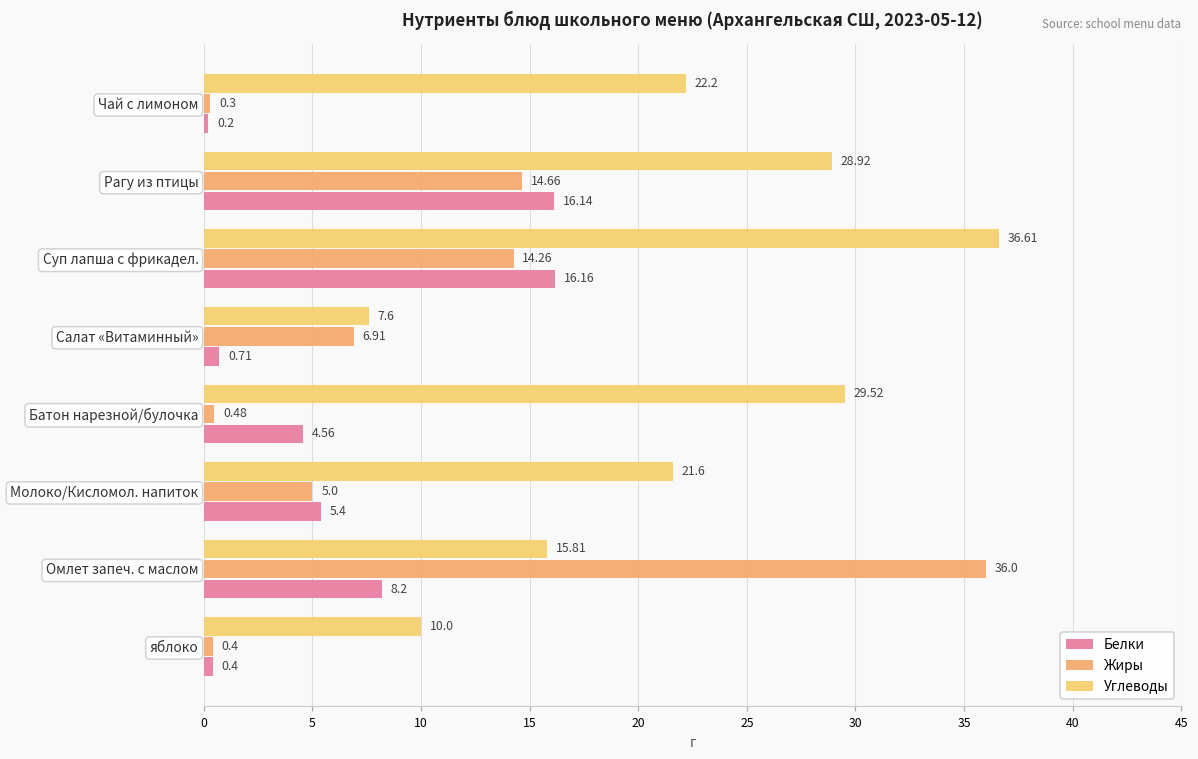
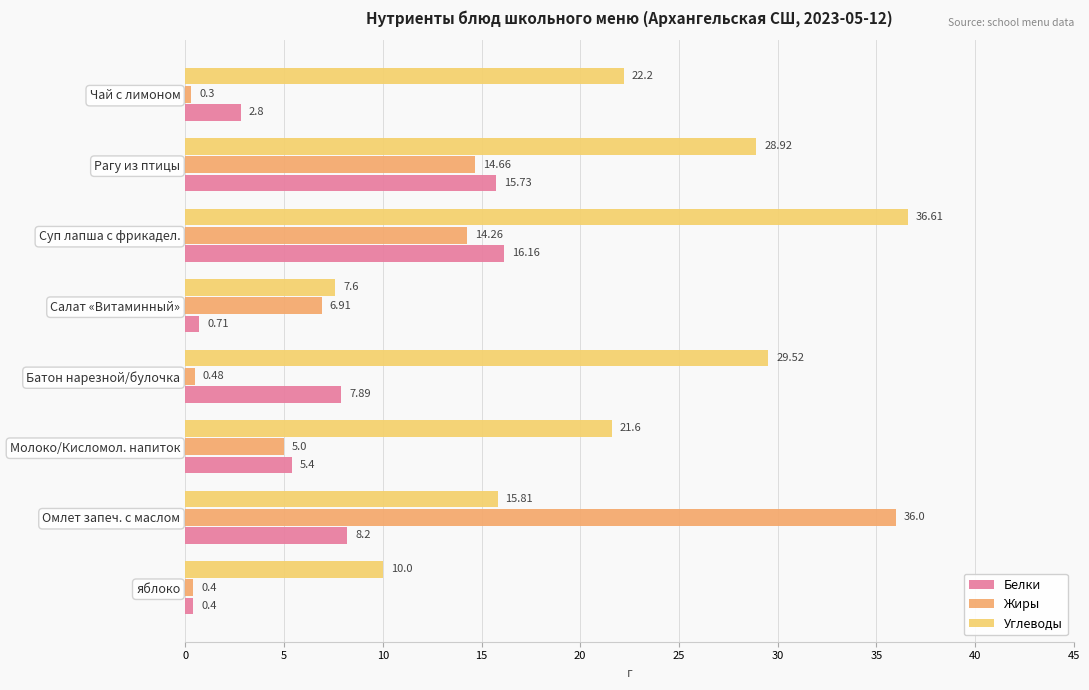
  {
    "Белки": {
-     "Чай с лимоном": 0.2,
-     "Рагу из птицы": 16.14,
+     "Чай с лимоном": 2.8,
+     "Рагу из птицы": 15.73,
      "Суп лапша с фрикадел.": 16.16,
      "Салат «Витаминный»": 0.71,
-     "Батон нарезной/булочка": 4.56,
+     "Батон нарезной/булочка": 7.89,
      "Молоко/Кисломол. напиток": 5.4,
      "Омлет запеч. с маслом": 8.2,
      "яблоко": 0.4
    }
  }
